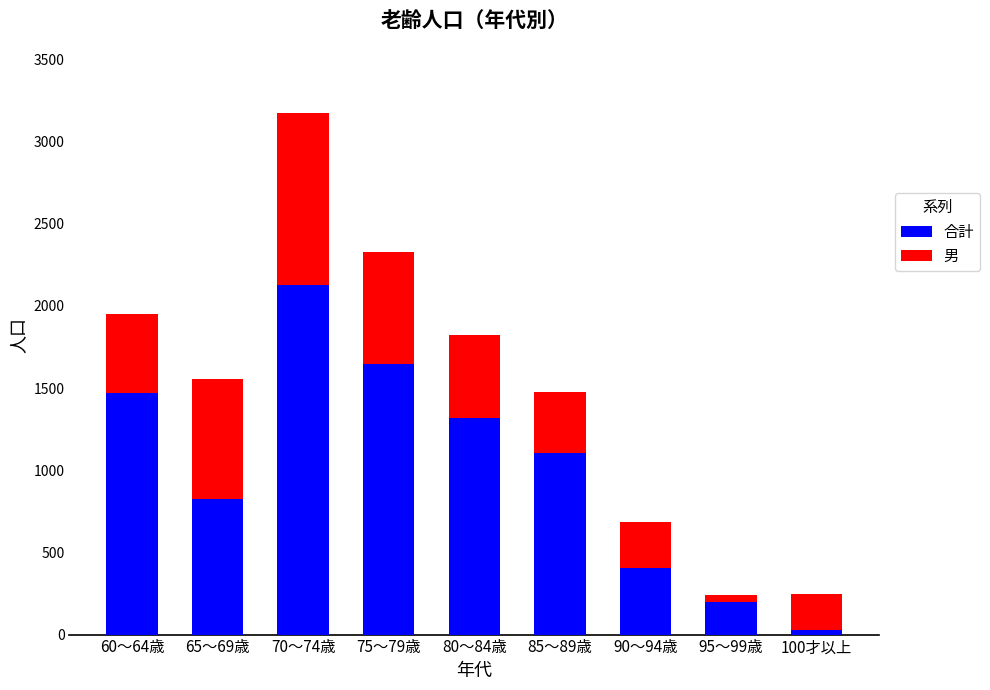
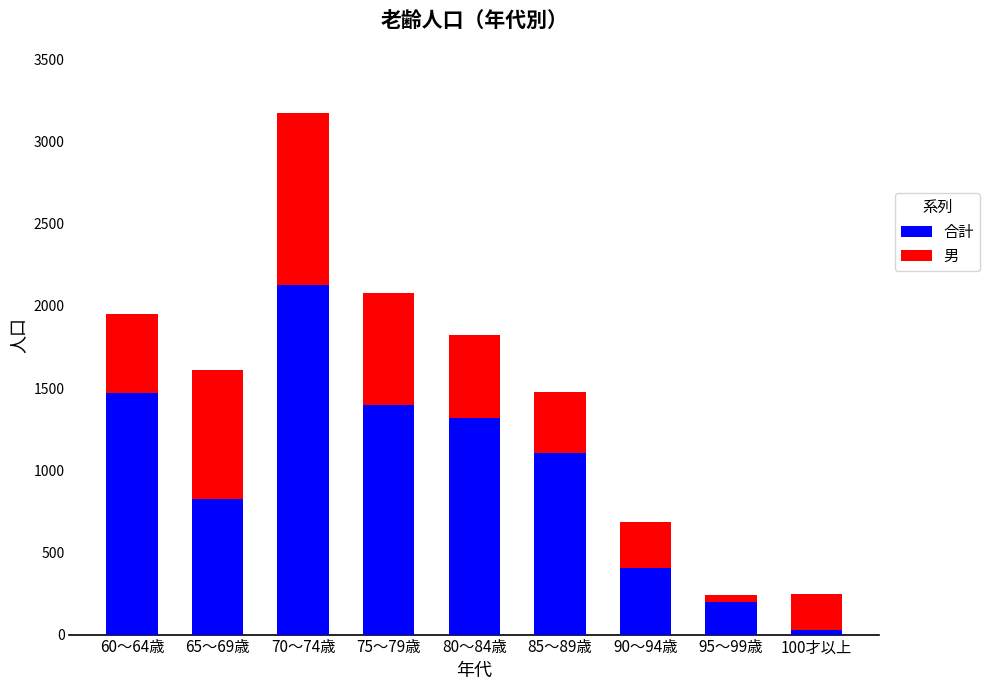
  {
    "合計": {
      "60～64歳": 1470,
      "65～69歳": 820,
      "70～74歳": 2130,
-     "75～79歳": 1640,
+     "75～79歳": 1400,
      "80～84歳": 1320,
      "85～89歳": 1100,
      "90～94歳": 410,
      "95～99歳": 200,
      "100才以上": 30
    },
    "男": {
      "60～64歳": 480,
-     "65～69歳": 730,
+     "65～69歳": 790,
      "70～74歳": 1040,
      "75～79歳": 680,
      "80～84歳": 500,
      "85～89歳": 380,
      "90～94歳": 280,
      "95～99歳": 40,
      "100才以上": 220
    }
  }
